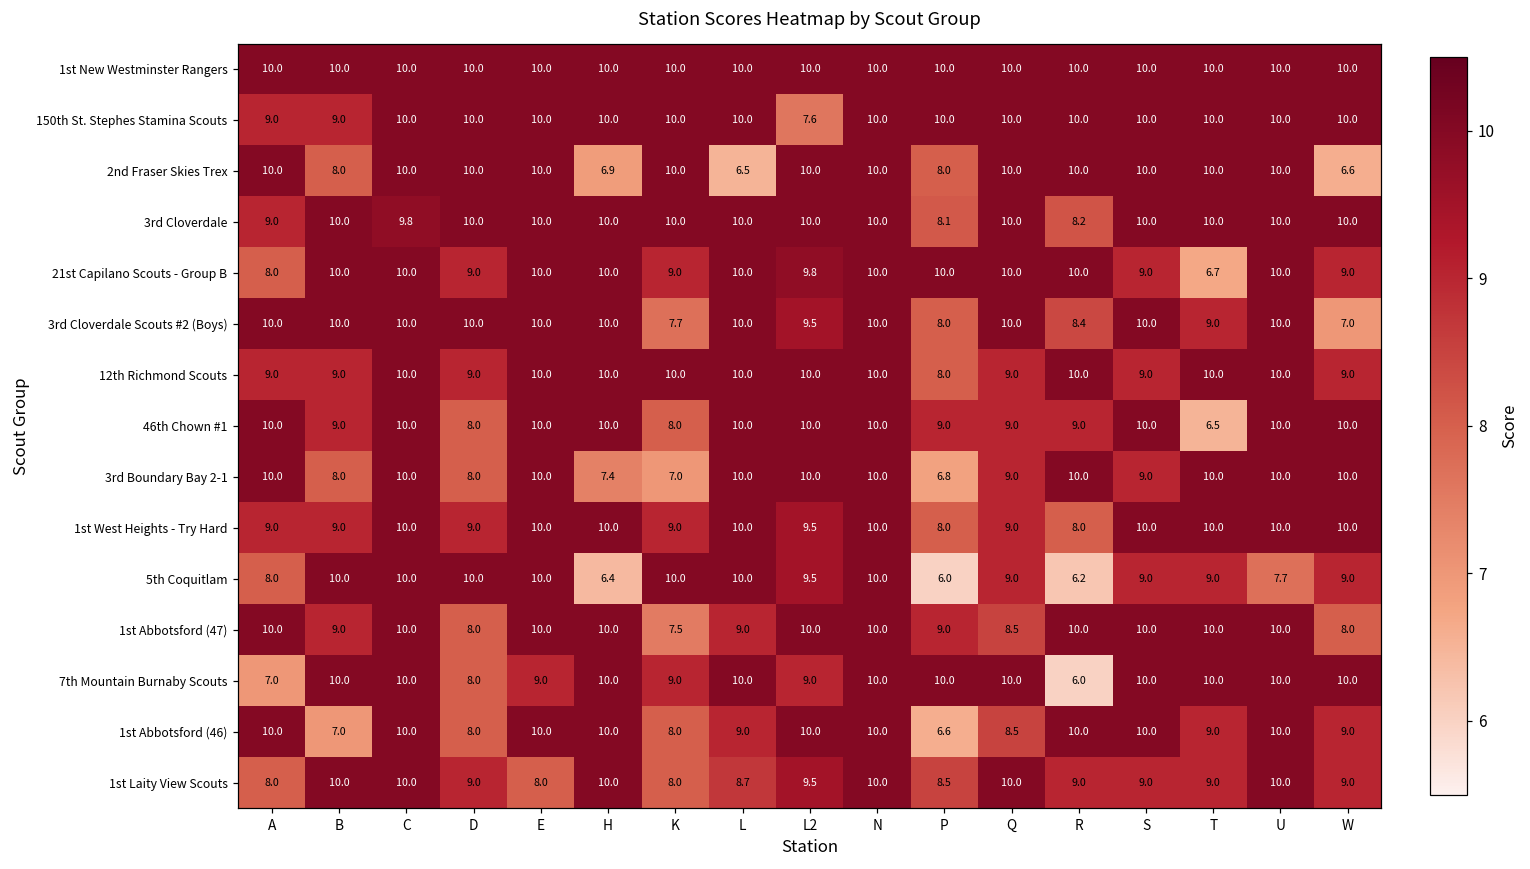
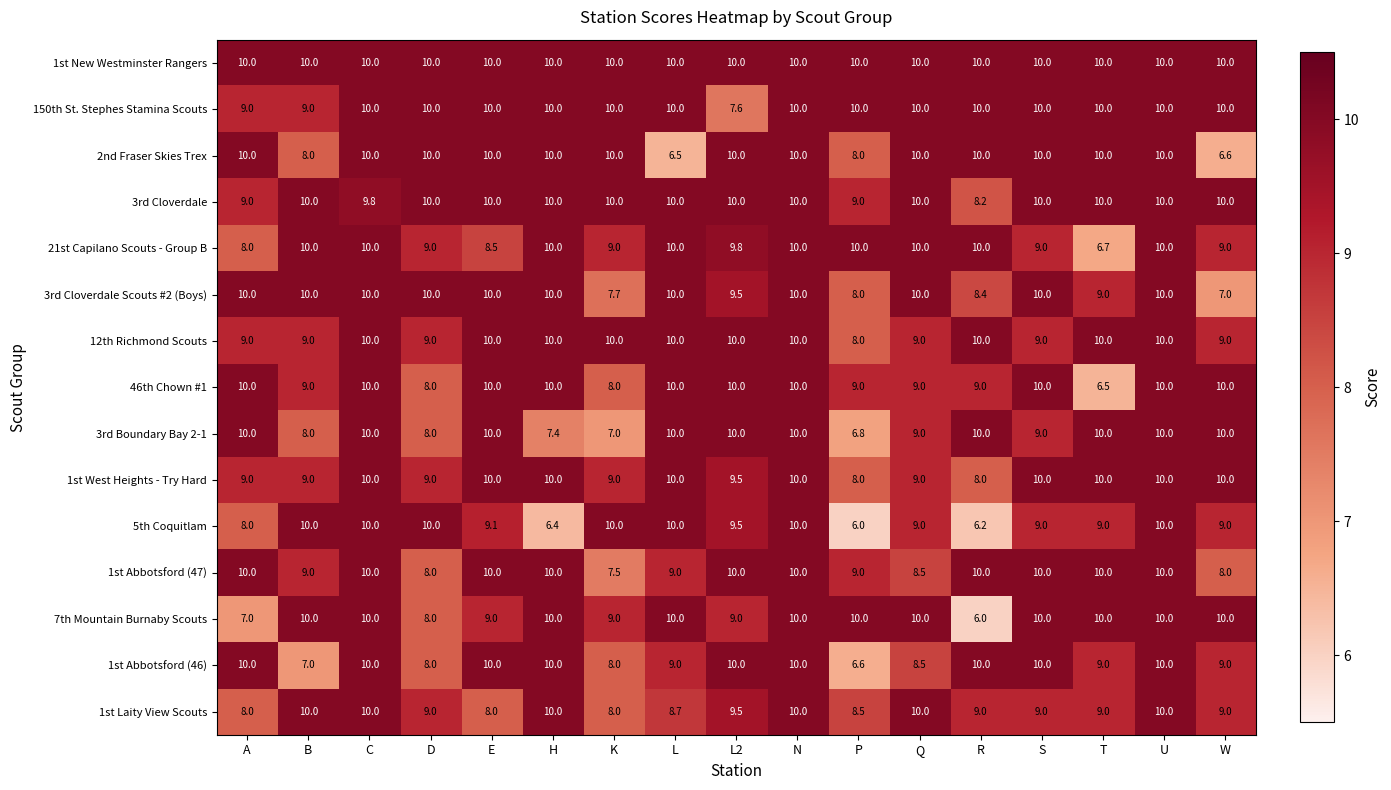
  {
    "2nd Fraser Skies Trex": {
      "A": 10.0,
      "B": 8.0,
      "C": 10.0,
      "D": 10.0,
      "E": 10.0,
-     "H": 6.9,
+     "H": 10.0,
      "K": 10.0,
      "L": 6.5,
      "L2": 10.0,
      "N": 10.0,
      "P": 8.0,
      "Q": 10.0,
      "R": 10.0,
      "S": 10.0,
      "T": 10.0,
      "U": 10.0,
      "W": 6.6
    },
    "3rd Cloverdale": {
      "A": 9.0,
      "B": 10.0,
      "C": 9.8,
      "D": 10.0,
      "E": 10.0,
      "H": 10.0,
      "K": 10.0,
      "L": 10.0,
      "L2": 10.0,
      "N": 10.0,
-     "P": 8.1,
+     "P": 9.0,
      "Q": 10.0,
      "R": 8.2,
      "S": 10.0,
      "T": 10.0,
      "U": 10.0,
      "W": 10.0
    },
    "21st Capilano Scouts - Group B": {
      "A": 8.0,
      "B": 10.0,
      "C": 10.0,
      "D": 9.0,
-     "E": 10.0,
+     "E": 8.5,
      "H": 10.0,
      "K": 9.0,
      "L": 10.0,
      "L2": 9.8,
      "N": 10.0,
      "P": 10.0,
      "Q": 10.0,
      "R": 10.0,
      "S": 9.0,
      "T": 6.7,
      "U": 10.0,
      "W": 9.0
    },
    "5th Coquitlam": {
      "A": 8.0,
      "B": 10.0,
      "C": 10.0,
      "D": 10.0,
-     "E": 10.0,
+     "E": 9.1,
      "H": 6.4,
      "K": 10.0,
      "L": 10.0,
      "L2": 9.5,
      "N": 10.0,
      "P": 6.0,
      "Q": 9.0,
      "R": 6.2,
      "S": 9.0,
      "T": 9.0,
-     "U": 7.7,
+     "U": 10.0,
      "W": 9.0
    }
  }
